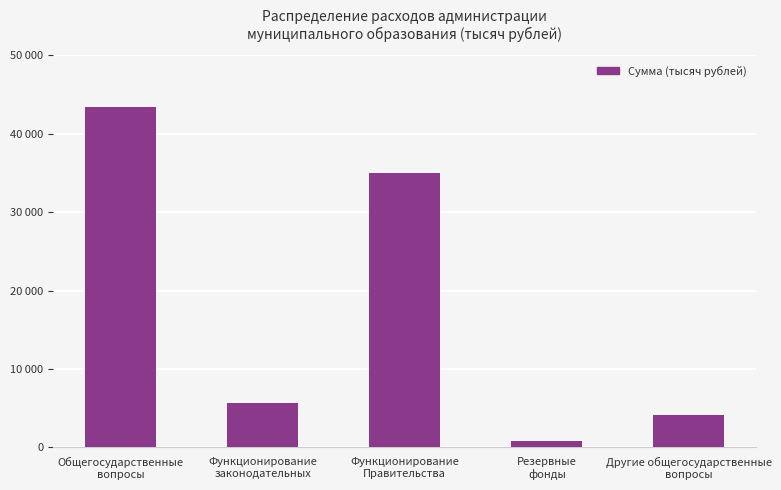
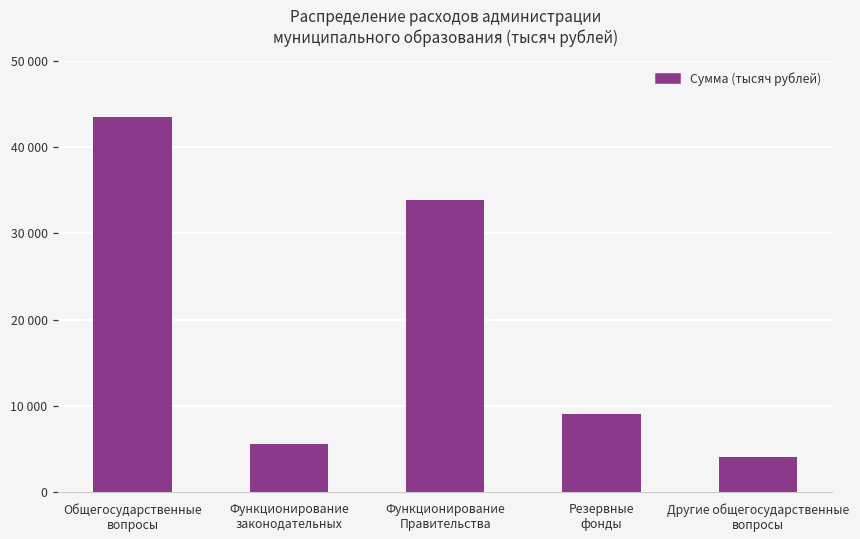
  {
    "Общегосударственные вопросы": 43000,
    "Функционирование законодательных": 6000,
-   "Функционирование Правительства": 35000,
-   "Резервные фонды": 1000,
+   "Функционирование Правительства": 34000,
+   "Резервные фонды": 9000,
    "Другие общегосударственные вопросы": 4000
  }
